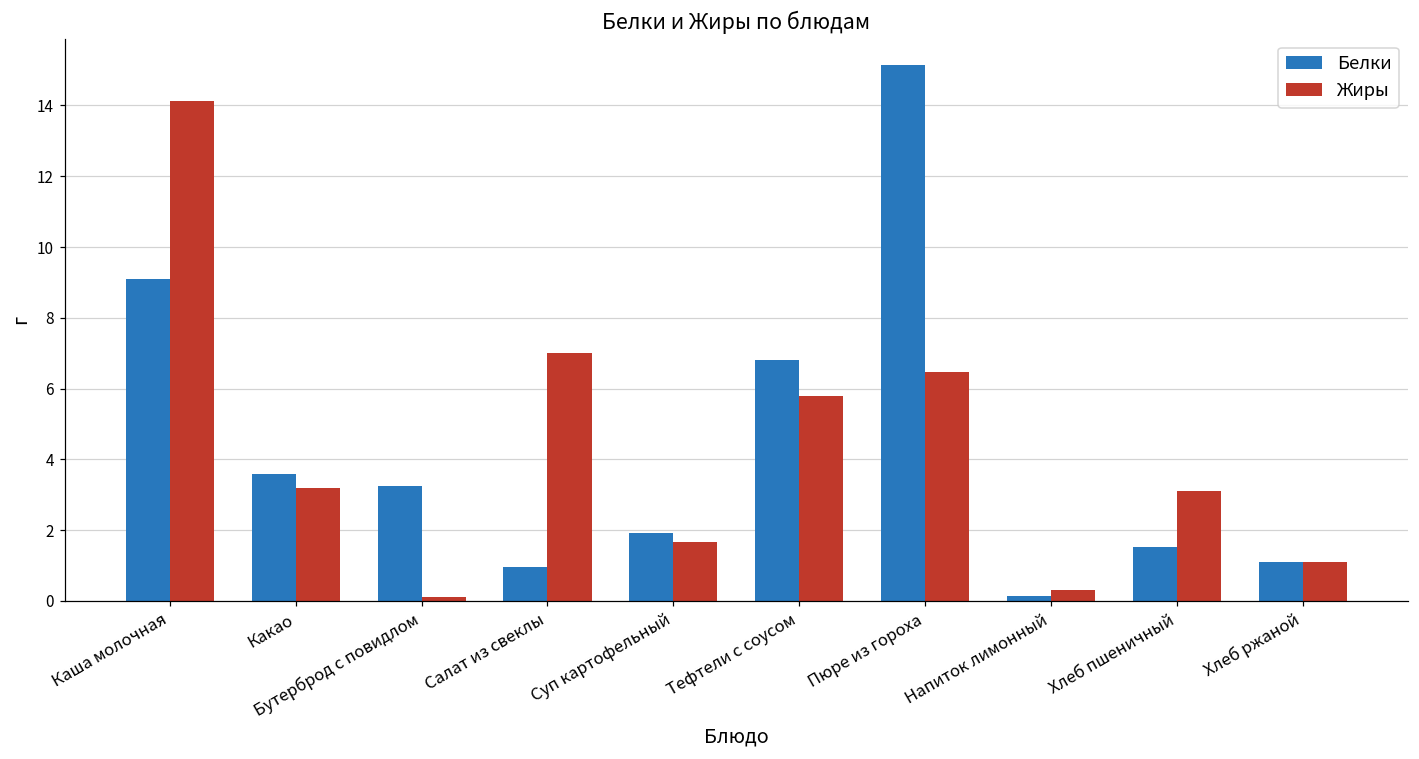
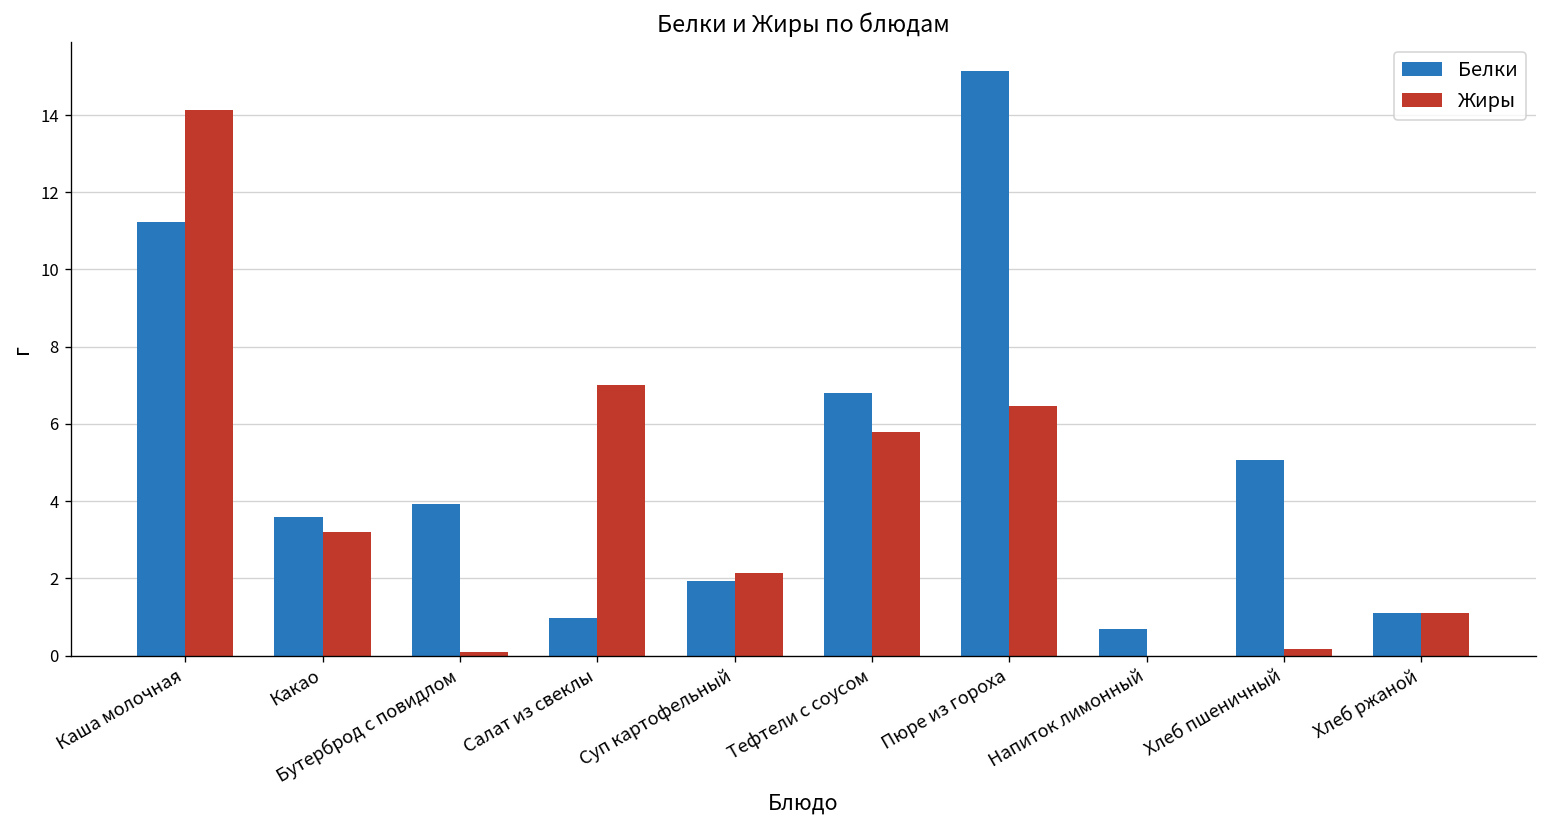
  {
    "Белки": {
-     "Каша молочная": 9.1,
+     "Каша молочная": 11.2,
      "Какао": 3.6,
-     "Бутерброд с повидлом": 3.3,
+     "Бутерброд с повидлом": 3.9,
      "Салат из свеклы": 1.0,
      "Суп картофельный": 1.9,
      "Тефтели с соусом": 6.8,
      "Пюре из гороха": 15.1,
-     "Напиток лимонный": 0.1,
-     "Хлеб пшеничный": 1.5,
+     "Напиток лимонный": 0.7,
+     "Хлеб пшеничный": 5.1,
      "Хлеб ржаной": 1.1
    },
    "Жиры": {
      "Каша молочная": 14.1,
      "Какао": 3.2,
      "Бутерброд с повидлом": 0.1,
      "Салат из свеклы": 7.0,
-     "Суп картофельный": 1.7,
+     "Суп картофельный": 2.1,
      "Тефтели с соусом": 5.8,
      "Пюре из гороха": 6.5,
-     "Напиток лимонный": 0.3,
-     "Хлеб пшеничный": 3.1,
+     "Напиток лимонный": 0.0,
+     "Хлеб пшеничный": 0.2,
      "Хлеб ржаной": 1.1
    }
  }
